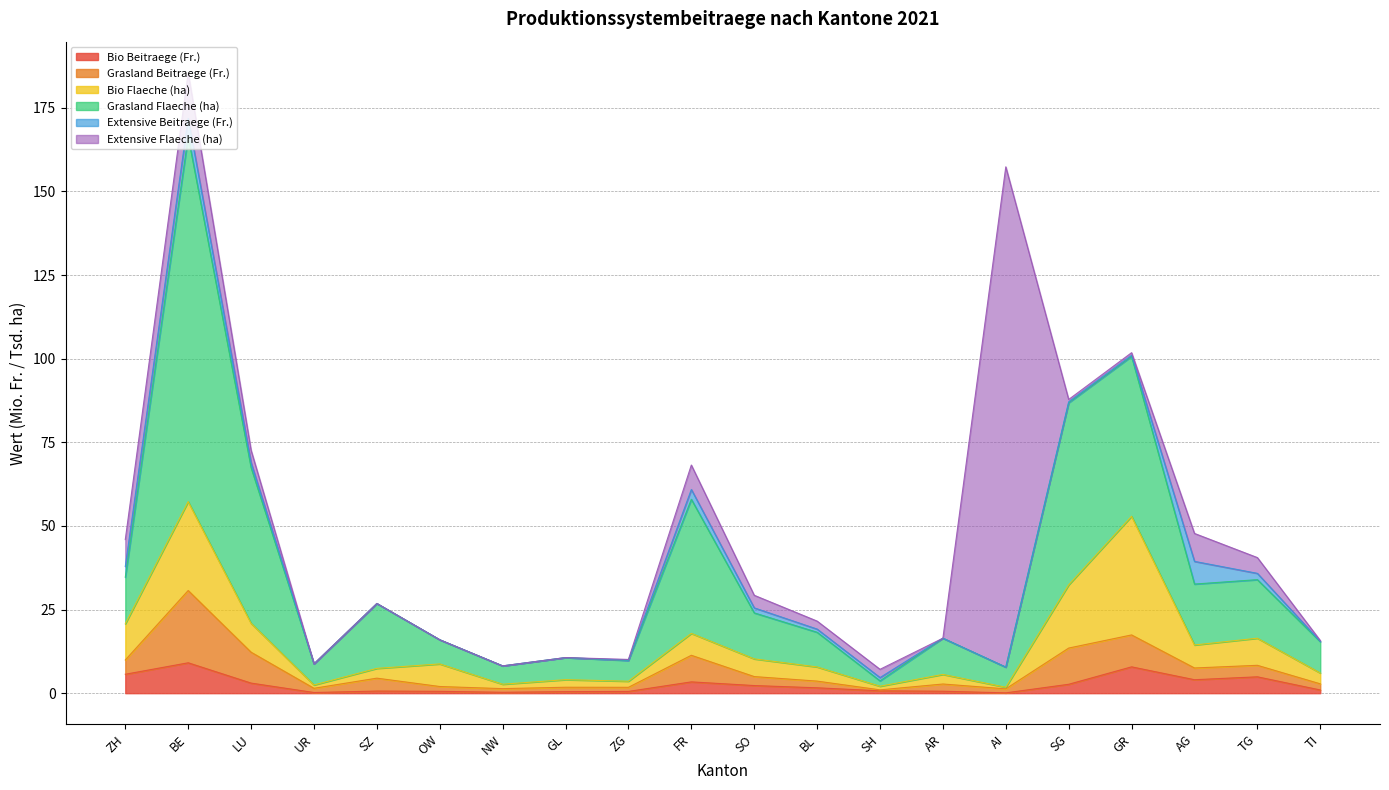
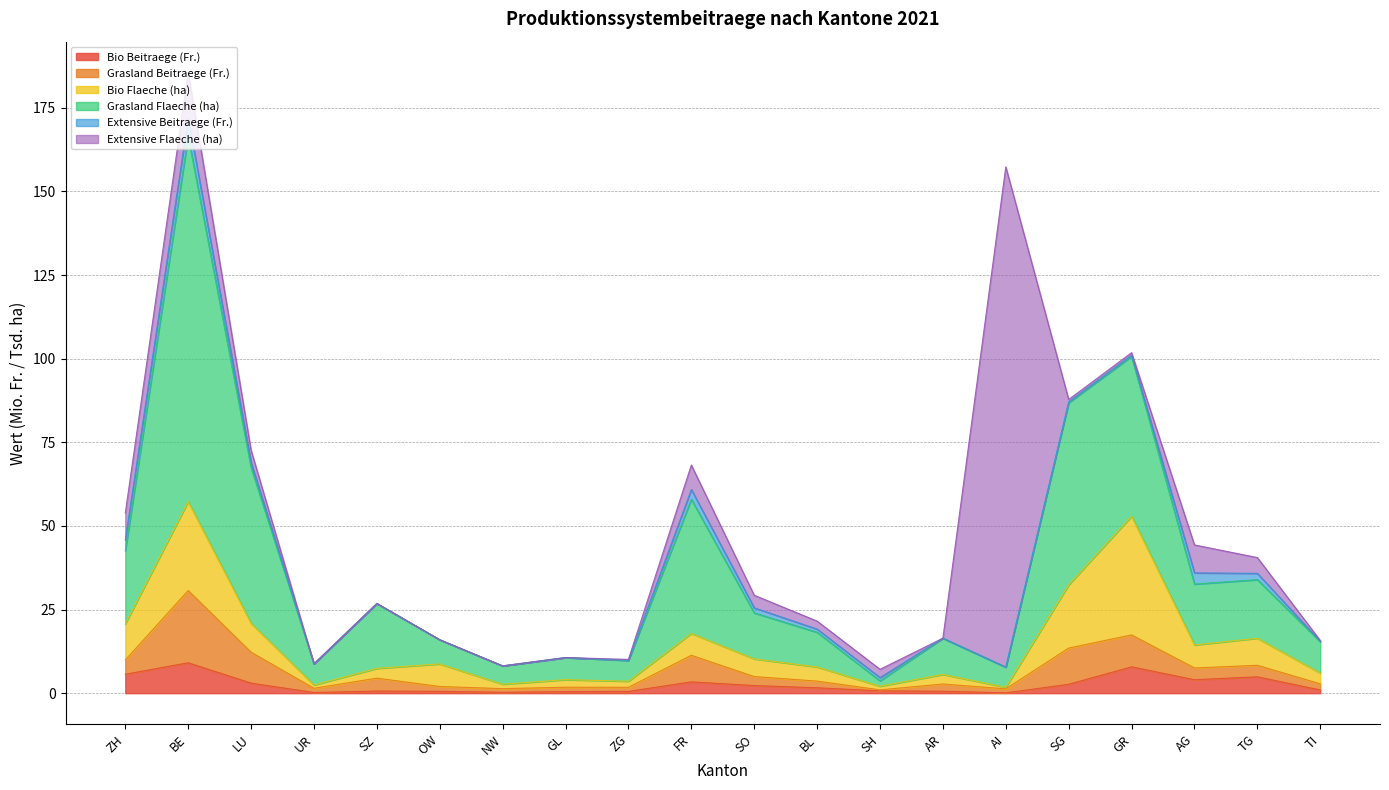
  {
    "Bio Flaeche (ha)": {
      "ZH": 11,
      "BE": 27,
      "LU": 9,
      "UR": 1,
      "SZ": 3,
      "OW": 7,
      "NW": 1,
      "GL": 2,
      "ZG": 2,
      "FR": 7,
      "SO": 5,
      "BL": 4,
      "SH": 1,
      "AR": 3,
      "SG": 19,
      "GR": 35,
      "AG": 7,
      "TG": 8,
      "TI": 3
    },
    "Grasland Flaeche (ha)": {
-     "ZH": 14,
+     "ZH": 22,
      "LU": 47,
      "FR": 40,
      "SO": 14,
      "BL": 10,
      "SH": 2,
      "AG": 18,
      "TG": 18
    },
    "Extensive Beitraege (Fr.)": {
      "ZH": 3,
      "LU": 1,
      "FR": 3,
      "SO": 2,
      "BL": 1,
      "SH": 1,
-     "AG": 7,
+     "AG": 3,
      "TG": 2
    },
    "Extensive Flaeche (ha)": {
      "ZH": 8,
      "LU": 4,
      "FR": 7,
      "SO": 4,
      "BL": 2,
      "SH": 2,
      "AI": 150,
      "GR": 1,
      "AG": 8,
      "TG": 5
    }
  }
